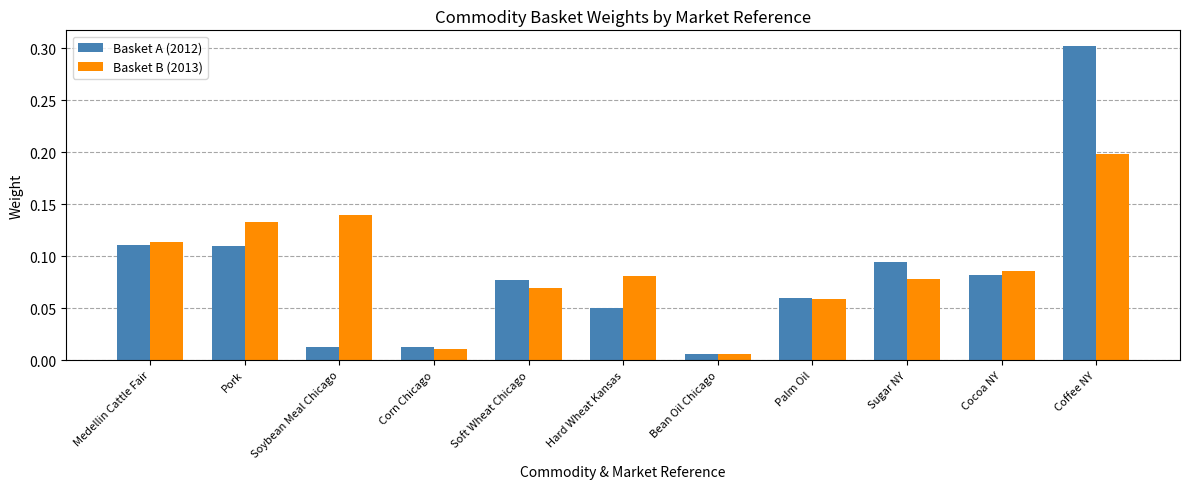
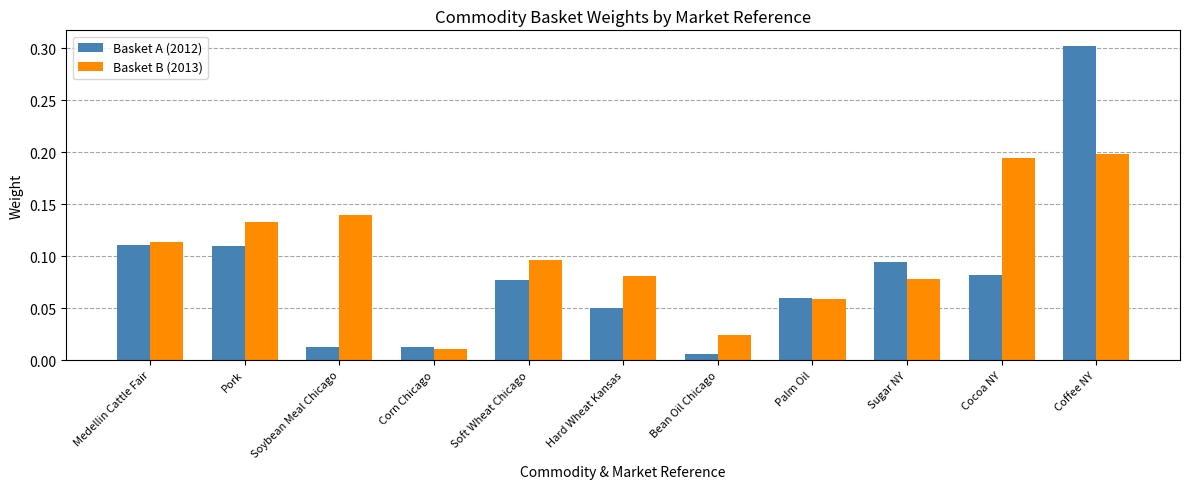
  {
    "Basket A (2012)": {
      "Medellin Cattle Fair": 0.111,
      "Pork": 0.109,
      "Soybean Meal Chicago": 0.013,
      "Corn Chicago": 0.013,
      "Soft Wheat Chicago": 0.077,
      "Hard Wheat Kansas": 0.050,
      "Bean Oil Chicago": 0.006,
      "Palm Oil": 0.060,
      "Sugar NY": 0.095,
      "Cocoa NY": 0.082,
      "Coffee NY": 0.302
    },
    "Basket B (2013)": {
      "Medellin Cattle Fair": 0.114,
      "Pork": 0.133,
      "Soybean Meal Chicago": 0.139,
      "Corn Chicago": 0.011,
-     "Soft Wheat Chicago": 0.070,
+     "Soft Wheat Chicago": 0.096,
      "Hard Wheat Kansas": 0.081,
-     "Bean Oil Chicago": 0.006,
+     "Bean Oil Chicago": 0.024,
      "Palm Oil": 0.059,
      "Sugar NY": 0.078,
-     "Cocoa NY": 0.085,
+     "Cocoa NY": 0.194,
      "Coffee NY": 0.198
    }
  }
